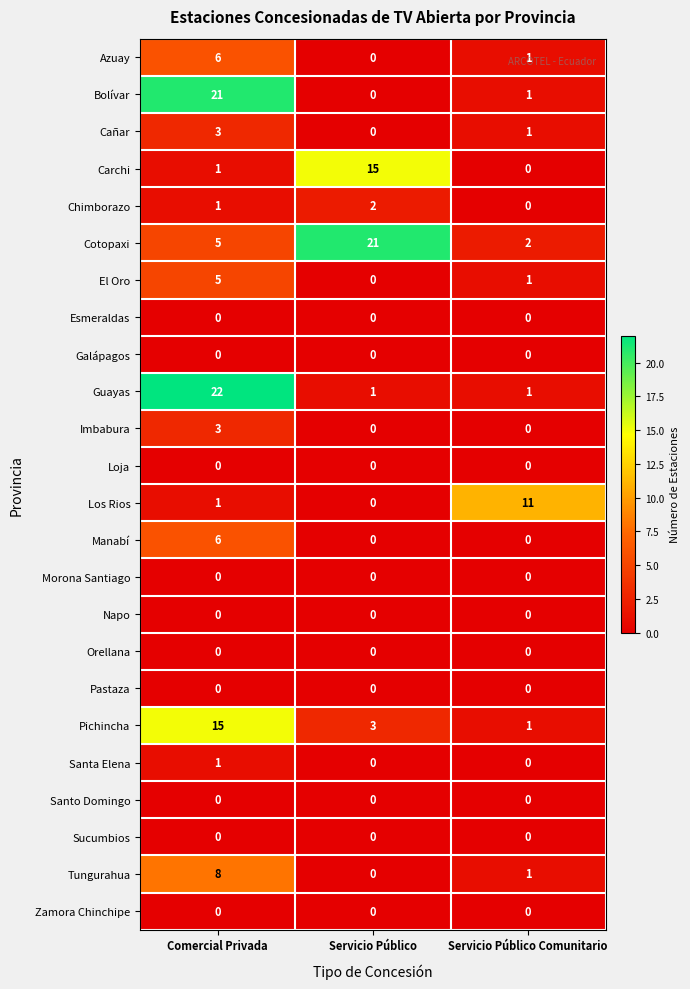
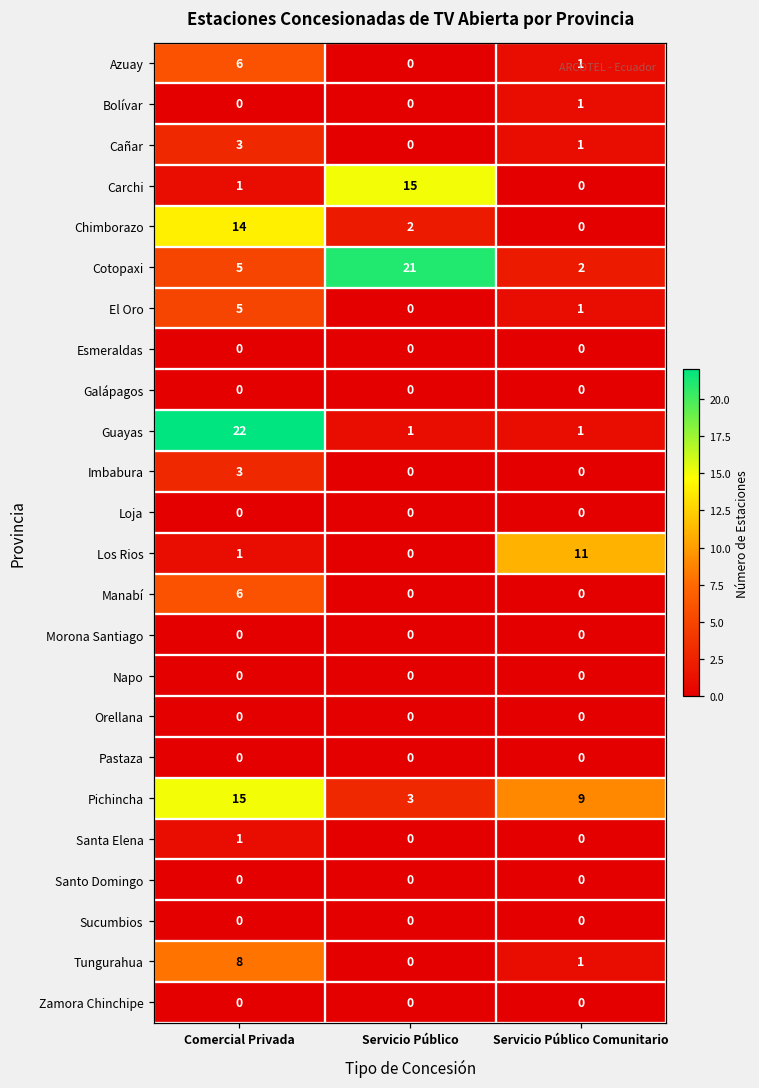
  {
    "Azuay": {
      "Comercial Privada": 6,
      "Servicio Público": 0
    },
    "Bolívar": {
-     "Comercial Privada": 21,
+     "Comercial Privada": 0,
      "Servicio Público": 0,
      "Servicio Público Comunitario": 1
    },
    "Cañar": {
      "Comercial Privada": 3,
      "Servicio Público": 0,
      "Servicio Público Comunitario": 1
    },
    "Carchi": {
      "Comercial Privada": 1,
      "Servicio Público": 15,
      "Servicio Público Comunitario": 0
    },
    "Chimborazo": {
-     "Comercial Privada": 1,
+     "Comercial Privada": 14,
      "Servicio Público": 2,
      "Servicio Público Comunitario": 0
    },
    "Cotopaxi": {
      "Comercial Privada": 5,
      "Servicio Público": 21,
      "Servicio Público Comunitario": 2
    },
    "El Oro": {
      "Comercial Privada": 5,
      "Servicio Público": 0,
      "Servicio Público Comunitario": 1
    },
    "Esmeraldas": {
      "Comercial Privada": 0,
      "Servicio Público": 0,
      "Servicio Público Comunitario": 0
    },
    "Galápagos": {
      "Comercial Privada": 0,
      "Servicio Público": 0,
      "Servicio Público Comunitario": 0
    },
    "Guayas": {
      "Comercial Privada": 22,
      "Servicio Público": 1,
      "Servicio Público Comunitario": 1
    },
    "Imbabura": {
      "Comercial Privada": 3,
      "Servicio Público": 0,
      "Servicio Público Comunitario": 0
    },
    "Loja": {
      "Comercial Privada": 0,
      "Servicio Público": 0,
      "Servicio Público Comunitario": 0
    },
    "Los Rios": {
      "Comercial Privada": 1,
      "Servicio Público": 0,
      "Servicio Público Comunitario": 11
    },
    "Manabí": {
      "Comercial Privada": 6,
      "Servicio Público": 0,
      "Servicio Público Comunitario": 0
    },
    "Morona Santiago": {
      "Comercial Privada": 0,
      "Servicio Público": 0,
      "Servicio Público Comunitario": 0
    },
    "Napo": {
      "Comercial Privada": 0,
      "Servicio Público": 0,
      "Servicio Público Comunitario": 0
    },
    "Orellana": {
      "Comercial Privada": 0,
      "Servicio Público": 0,
      "Servicio Público Comunitario": 0
    },
    "Pastaza": {
      "Comercial Privada": 0,
      "Servicio Público": 0,
      "Servicio Público Comunitario": 0
    },
    "Pichincha": {
      "Comercial Privada": 15,
      "Servicio Público": 3,
-     "Servicio Público Comunitario": 1
+     "Servicio Público Comunitario": 9
    },
    "Santa Elena": {
      "Comercial Privada": 1,
      "Servicio Público": 0,
      "Servicio Público Comunitario": 0
    },
    "Santo Domingo": {
      "Comercial Privada": 0,
      "Servicio Público": 0,
      "Servicio Público Comunitario": 0
    },
    "Sucumbios": {
      "Comercial Privada": 0,
      "Servicio Público": 0,
      "Servicio Público Comunitario": 0
    },
    "Tungurahua": {
      "Comercial Privada": 8,
      "Servicio Público": 0,
      "Servicio Público Comunitario": 1
    },
    "Zamora Chinchipe": {
      "Comercial Privada": 0,
      "Servicio Público": 0,
      "Servicio Público Comunitario": 0
    }
  }
